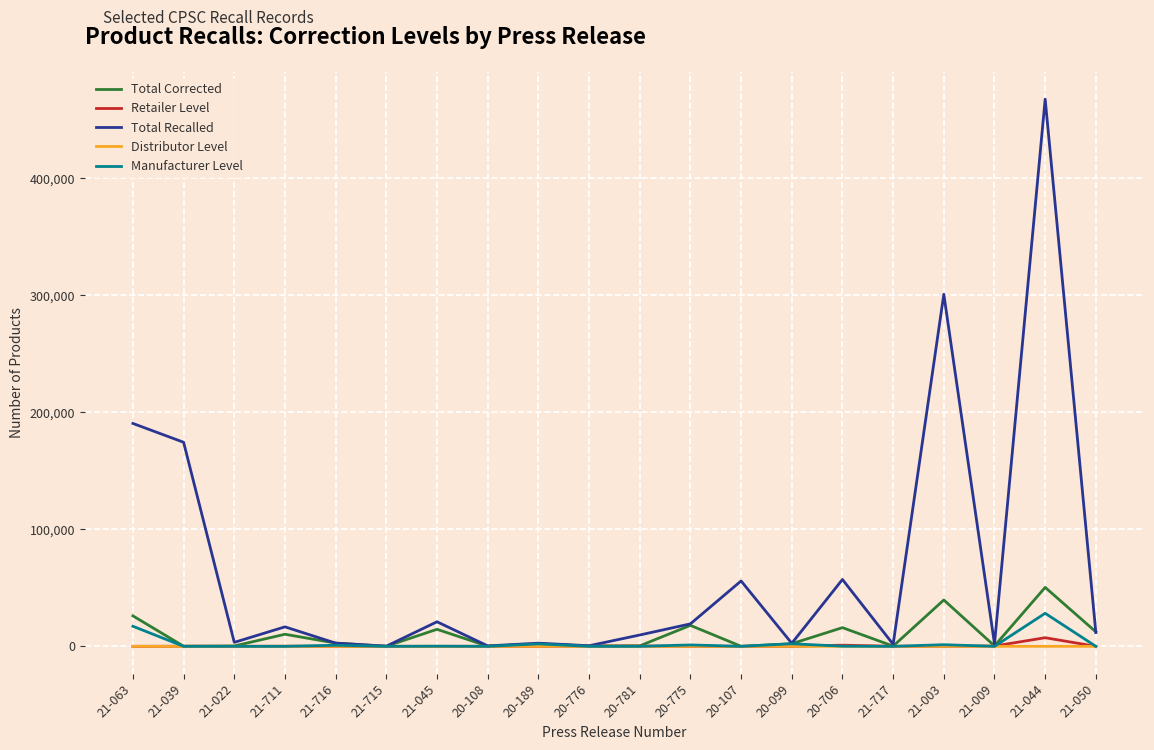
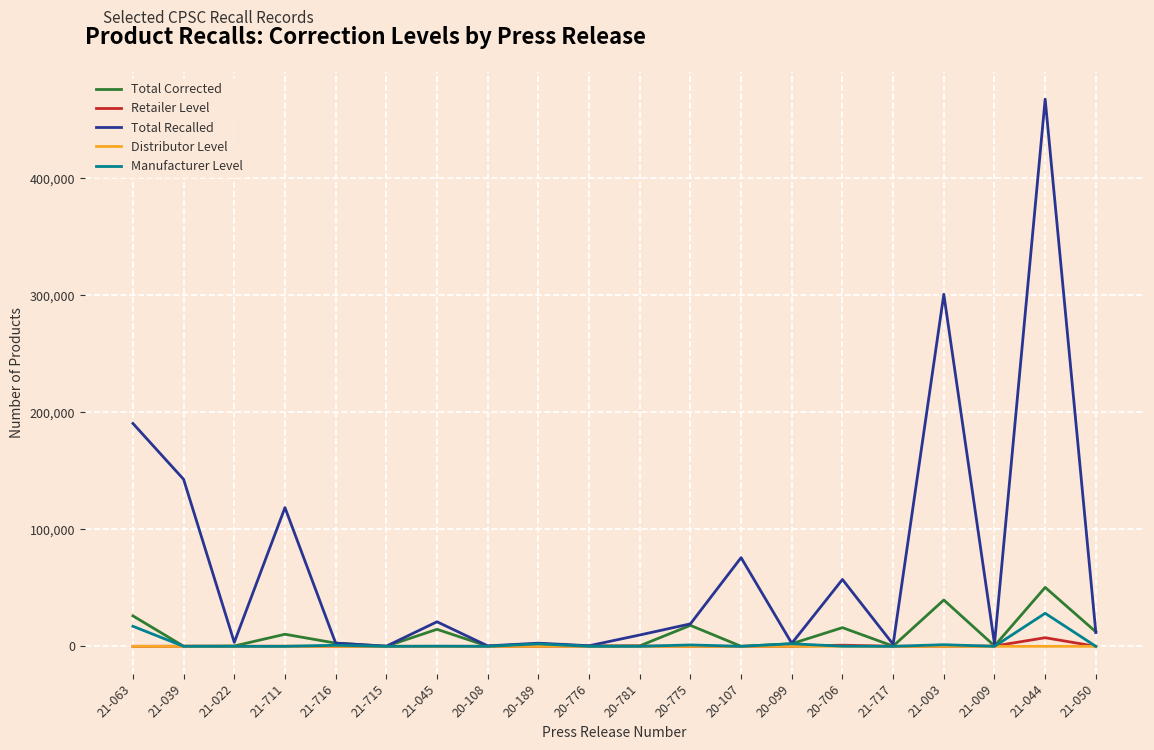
  {
    "Total Corrected": {
      "21-063": "26,000",
      "21-711": "10,000",
      "21-045": "15,000",
      "20-706": "16,000",
      "21-003": "40,000",
      "21-044": "50,000"
    },
    "Retailer Level": {
      "21-044": "7,000"
    },
    "Total Recalled": {
      "21-063": "190,000",
-     "21-039": "174,000",
+     "21-039": "143,000",
      "21-022": "3,000",
-     "21-711": "17,000",
+     "21-711": "119,000",
      "21-045": "21,000",
      "20-781": "10,000",
-     "20-107": "56,000",
+     "20-107": "76,000",
      "20-706": "57,000",
      "21-003": "301,000",
      "21-044": "468,000"
    },
    "Distributor Level": {
      "21-044": "0"
    },
    "Manufacturer Level": {
      "21-063": "17,000",
      "21-044": "28,000"
    }
  }
